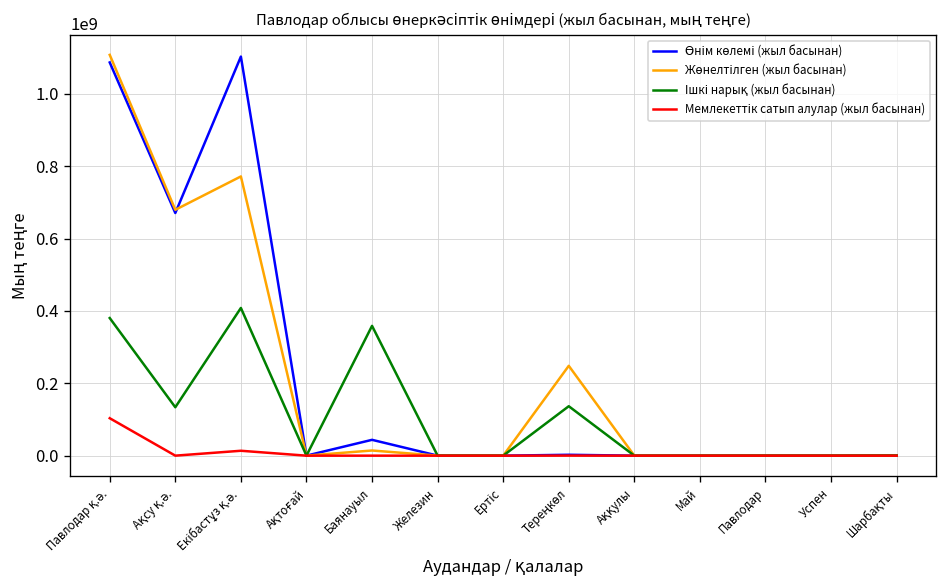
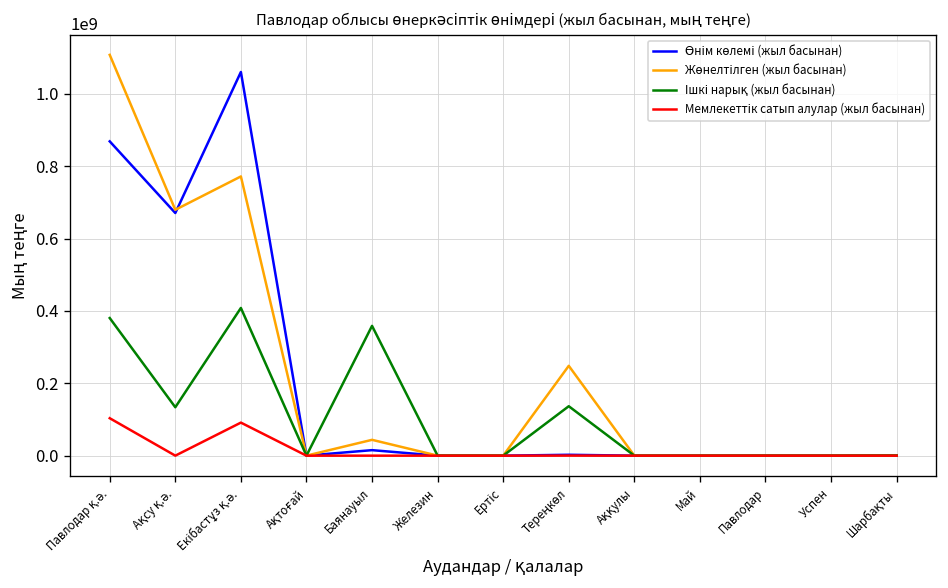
  {
    "Өнім көлемі (жыл басынан)": {
-     "Павлодар қ.ә.": 1090000000,
+     "Павлодар қ.ә.": 870000000,
      "Ақсу қ.ә.": 670000000,
-     "Екібастұз қ.ә.": 1100000000,
-     "Баянауыл": 40000000
+     "Екібастұз қ.ә.": 1060000000,
+     "Баянауыл": 20000000
    },
    "Жөнелтілген (жыл басынан)": {
      "Павлодар қ.ә.": 1110000000,
      "Ақсу қ.ә.": 680000000,
      "Екібастұз қ.ә.": 770000000,
-     "Баянауыл": 10000000,
+     "Баянауыл": 40000000,
      "Тереңкөл": 250000000
    },
    "Ішкі нарық (жыл басынан)": {
      "Павлодар қ.ә.": 380000000,
      "Ақсу қ.ә.": 130000000,
      "Екібастұз қ.ә.": 410000000,
      "Баянауыл": 360000000,
      "Тереңкөл": 140000000
    },
    "Мемлекеттік сатып алулар (жыл басынан)": {
      "Павлодар қ.ә.": 100000000,
      "Ақсу қ.ә.": 0,
-     "Екібастұз қ.ә.": 10000000,
+     "Екібастұз қ.ә.": 90000000,
      "Баянауыл": 0
    }
  }
